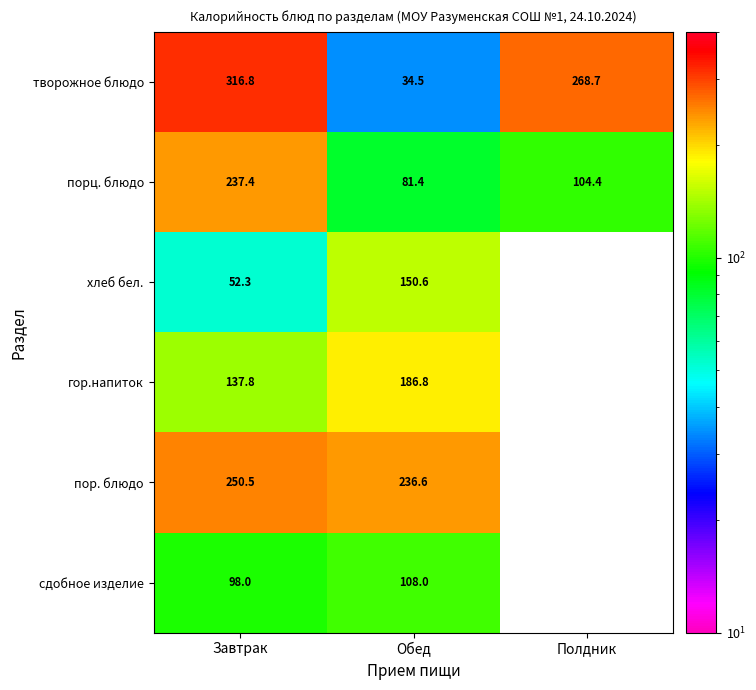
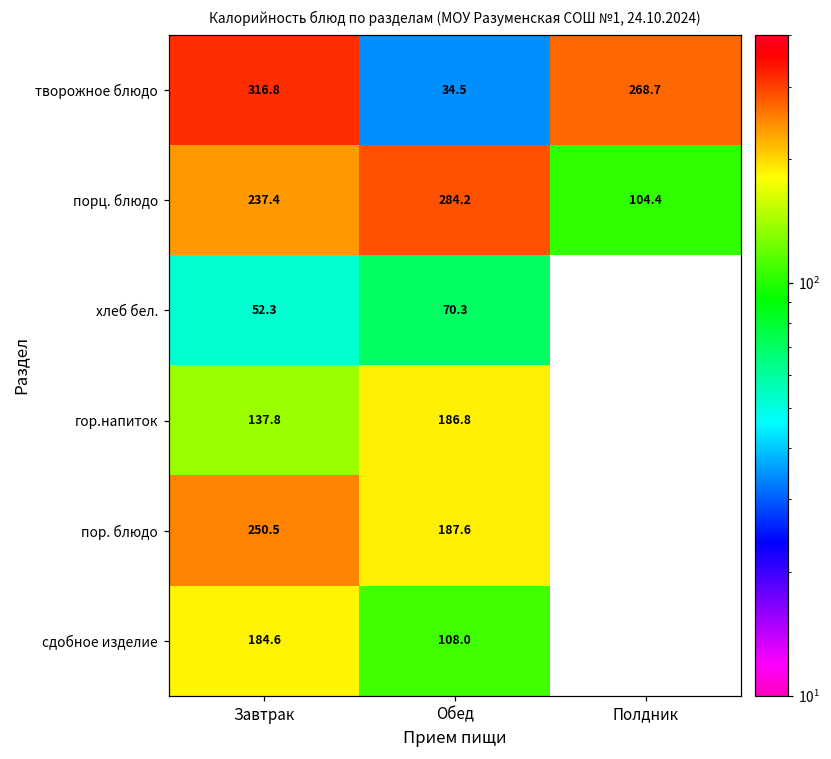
  {
    "творожное блюдо": {
      "Завтрак": 316.8,
      "Обед": 34.5,
      "Полдник": 268.7
    },
    "порц. блюдо": {
      "Завтрак": 237.4,
-     "Обед": 81.4,
+     "Обед": 284.2,
      "Полдник": 104.4
    },
    "хлеб бел.": {
      "Завтрак": 52.3,
-     "Обед": 150.6
+     "Обед": 70.3
    },
    "гор.напиток": {
      "Завтрак": 137.8,
      "Обед": 186.8
    },
    "пор. блюдо": {
      "Завтрак": 250.5,
-     "Обед": 236.6
+     "Обед": 187.6
    },
    "сдобное изделие": {
-     "Завтрак": 98.0,
+     "Завтрак": 184.6,
      "Обед": 108.0
    }
  }
